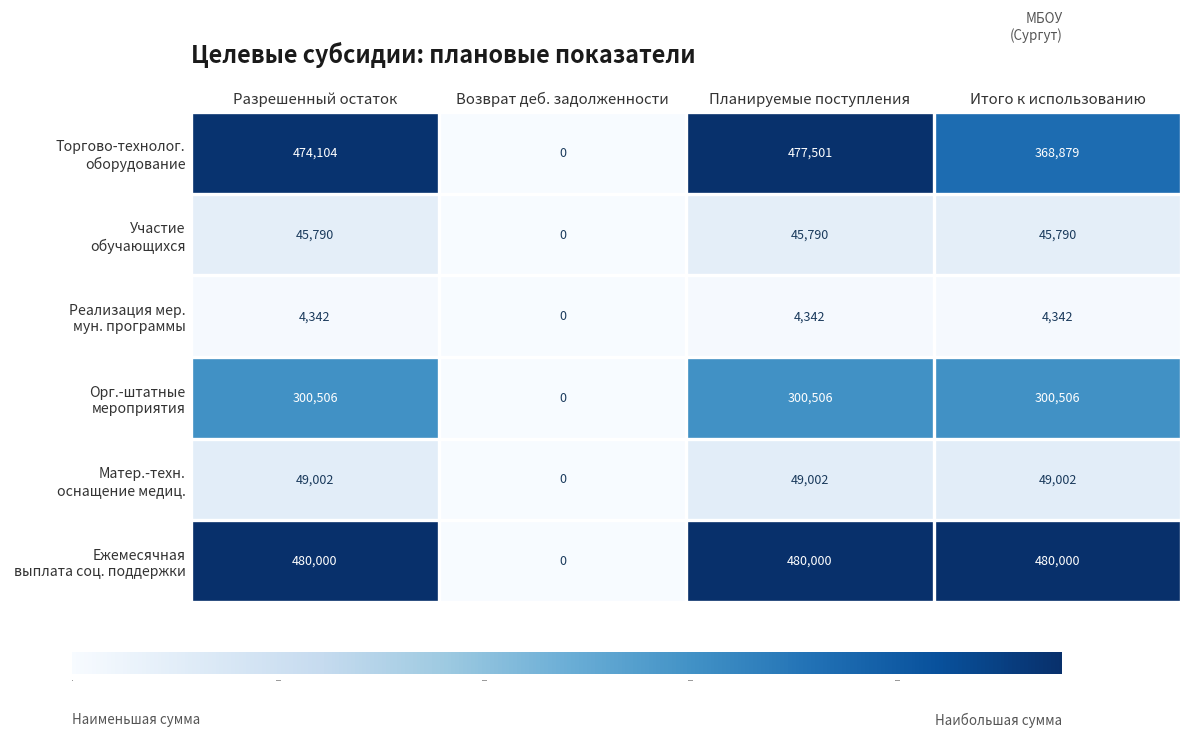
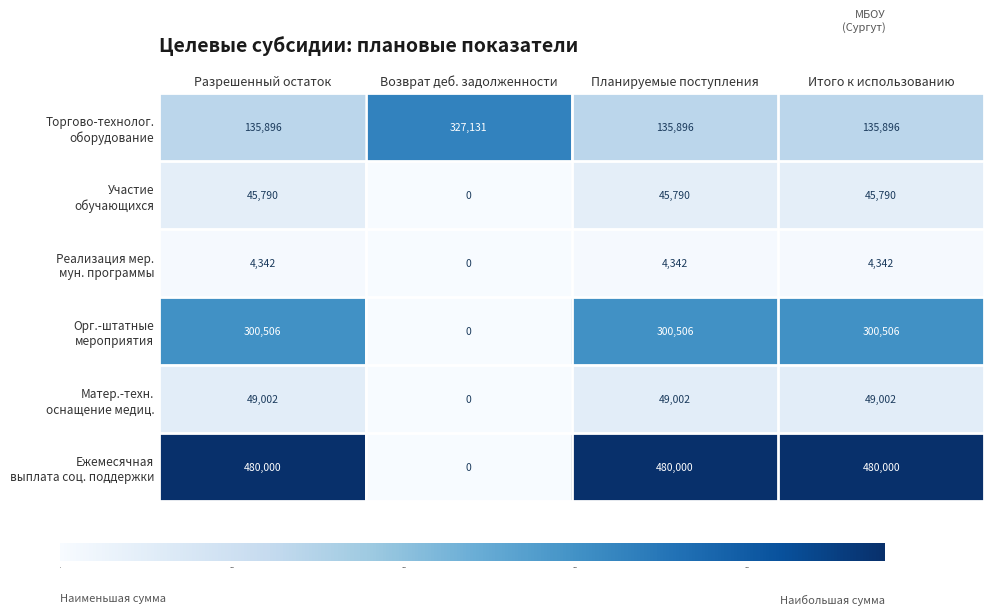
  {
    "Торгово-технолог. оборудование": {
-     "Разрешенный остаток": "474,104",
-     "Возврат деб. задолженности": "0",
-     "Планируемые поступления": "477,501",
-     "Итого к использованию": "368,879"
+     "Разрешенный остаток": "135,896",
+     "Возврат деб. задолженности": "327,131",
+     "Планируемые поступления": "135,896",
+     "Итого к использованию": "135,896"
    },
    "Участие обучающихся": {
      "Разрешенный остаток": "45,790",
      "Возврат деб. задолженности": "0",
      "Планируемые поступления": "45,790",
      "Итого к использованию": "45,790"
    },
    "Реализация мер. мун. программы": {
      "Разрешенный остаток": "4,342",
      "Возврат деб. задолженности": "0",
      "Планируемые поступления": "4,342",
      "Итого к использованию": "4,342"
    },
    "Орг.-штатные мероприятия": {
      "Разрешенный остаток": "300,506",
      "Возврат деб. задолженности": "0",
      "Планируемые поступления": "300,506",
      "Итого к использованию": "300,506"
    },
    "Матер.-техн. оснащение медиц.": {
      "Разрешенный остаток": "49,002",
      "Возврат деб. задолженности": "0",
      "Планируемые поступления": "49,002",
      "Итого к использованию": "49,002"
    },
    "Ежемесячная выплата соц. поддержки": {
      "Разрешенный остаток": "480,000",
      "Возврат деб. задолженности": "0",
      "Планируемые поступления": "480,000",
      "Итого к использованию": "480,000"
    }
  }
